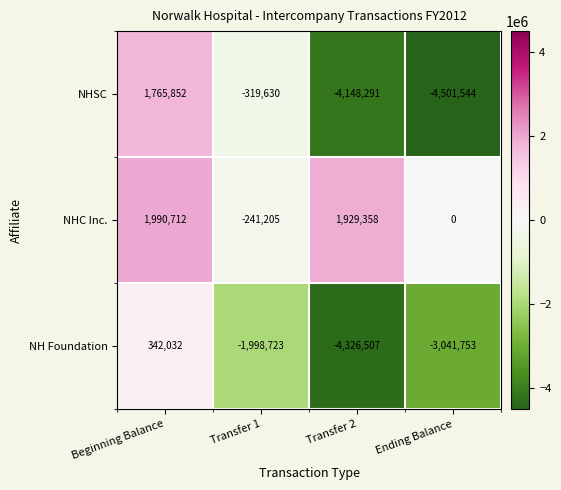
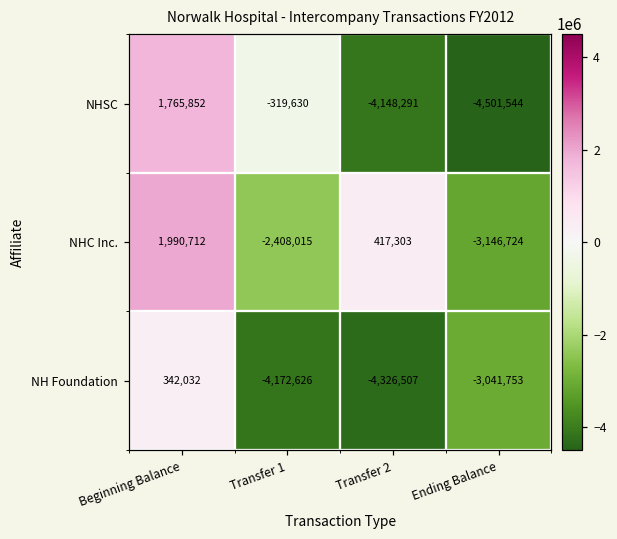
  {
    "NHSC": {
      "Beginning Balance": "1,765,852",
      "Transfer 1": "-319,630",
      "Transfer 2": "-4,148,291",
      "Ending Balance": "-4,501,544"
    },
    "NHC Inc.": {
      "Beginning Balance": "1,990,712",
-     "Transfer 1": "-241,205",
-     "Transfer 2": "1,929,358",
-     "Ending Balance": "0"
+     "Transfer 1": "-2,408,015",
+     "Transfer 2": "417,303",
+     "Ending Balance": "-3,146,724"
    },
    "NH Foundation": {
      "Beginning Balance": "342,032",
-     "Transfer 1": "-1,998,723",
+     "Transfer 1": "-4,172,626",
      "Transfer 2": "-4,326,507",
      "Ending Balance": "-3,041,753"
    }
  }
